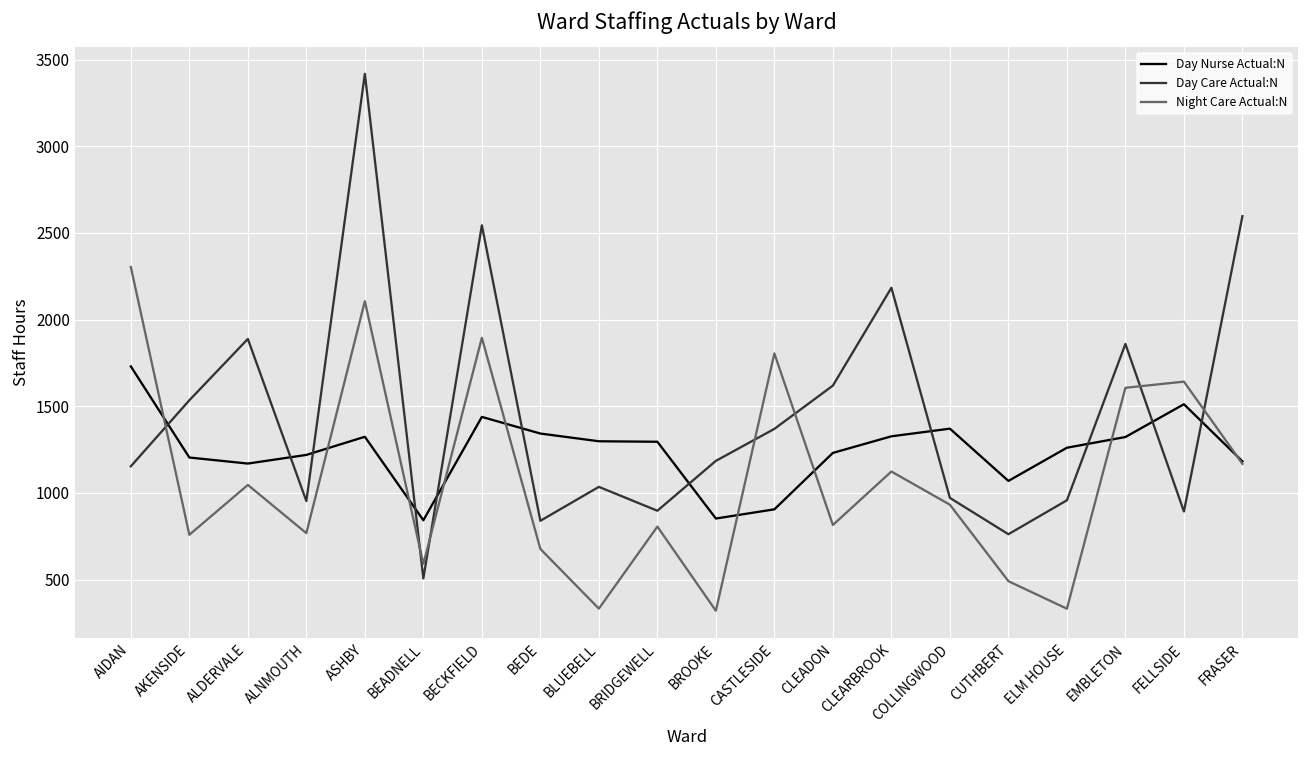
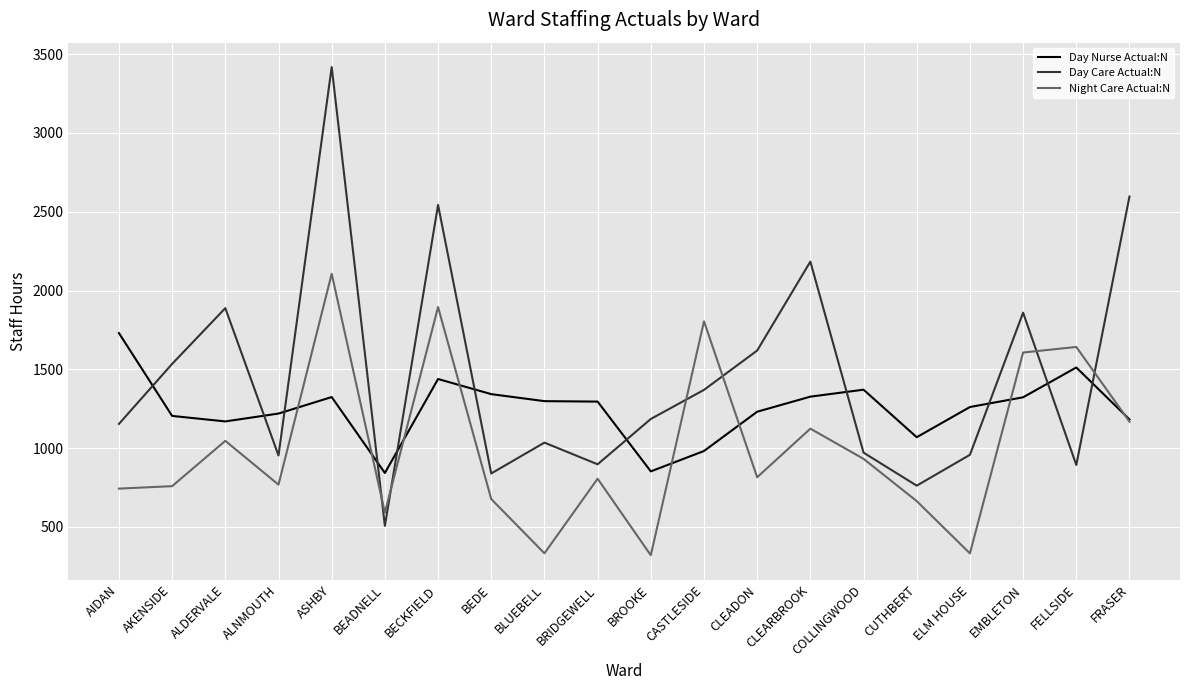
  {
    "Day Nurse Actual:N": {
      "AIDAN": 1730,
      "AKENSIDE": 1200,
      "ALDERVALE": 1170,
      "ALNMOUTH": 1220,
      "ASHBY": 1320,
      "BEADNELL": 840,
      "BECKFIELD": 1440,
      "BEDE": 1340,
      "BLUEBELL": 1300,
      "BRIDGEWELL": 1300,
      "BROOKE": 850,
-     "CASTLESIDE": 910,
+     "CASTLESIDE": 980,
      "CLEADON": 1230,
      "CLEARBROOK": 1330,
      "COLLINGWOOD": 1370,
      "CUTHBERT": 1070,
      "ELM HOUSE": 1260,
      "EMBLETON": 1320,
      "FELLSIDE": 1510
    },
    "Day Care Actual:N": {
      "AIDAN": 1150,
      "AKENSIDE": 1530,
      "ALDERVALE": 1890,
      "ALNMOUTH": 950,
      "ASHBY": 3420,
      "BEADNELL": 510,
      "BECKFIELD": 2540,
      "BEDE": 840,
      "BLUEBELL": 1030,
      "BRIDGEWELL": 900,
      "BROOKE": 1180,
      "CASTLESIDE": 1370,
      "CLEADON": 1620,
      "CLEARBROOK": 2180,
      "COLLINGWOOD": 970,
      "CUTHBERT": 760,
      "ELM HOUSE": 960,
      "EMBLETON": 1860,
      "FELLSIDE": 890,
      "FRASER": 2600
    },
    "Night Care Actual:N": {
-     "AIDAN": 2300,
+     "AIDAN": 740,
      "AKENSIDE": 760,
      "ALDERVALE": 1050,
      "ALNMOUTH": 770,
      "ASHBY": 2110,
      "BEADNELL": 590,
      "BECKFIELD": 1900,
      "BEDE": 680,
      "BLUEBELL": 330,
      "BRIDGEWELL": 810,
      "BROOKE": 320,
      "CASTLESIDE": 1800,
      "CLEADON": 820,
      "CLEARBROOK": 1120,
      "COLLINGWOOD": 930,
-     "CUTHBERT": 490,
+     "CUTHBERT": 660,
      "ELM HOUSE": 330,
      "EMBLETON": 1610,
      "FELLSIDE": 1640
    }
  }
